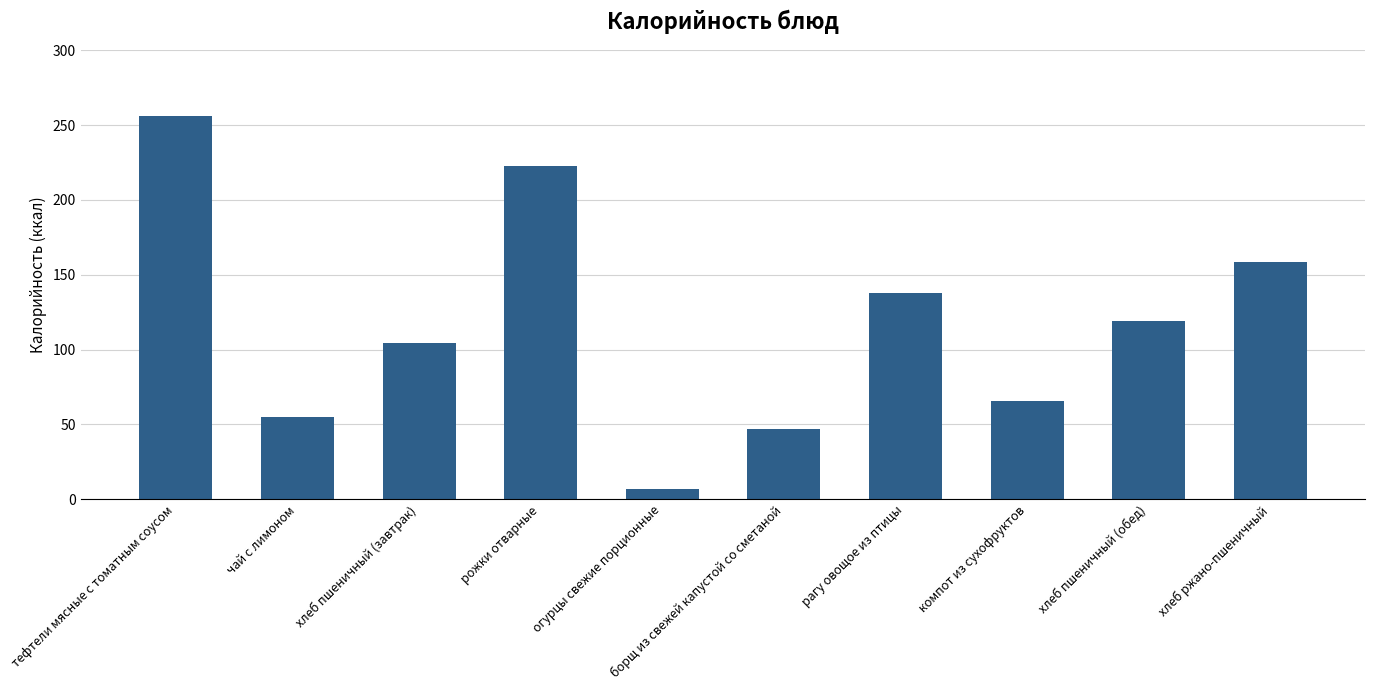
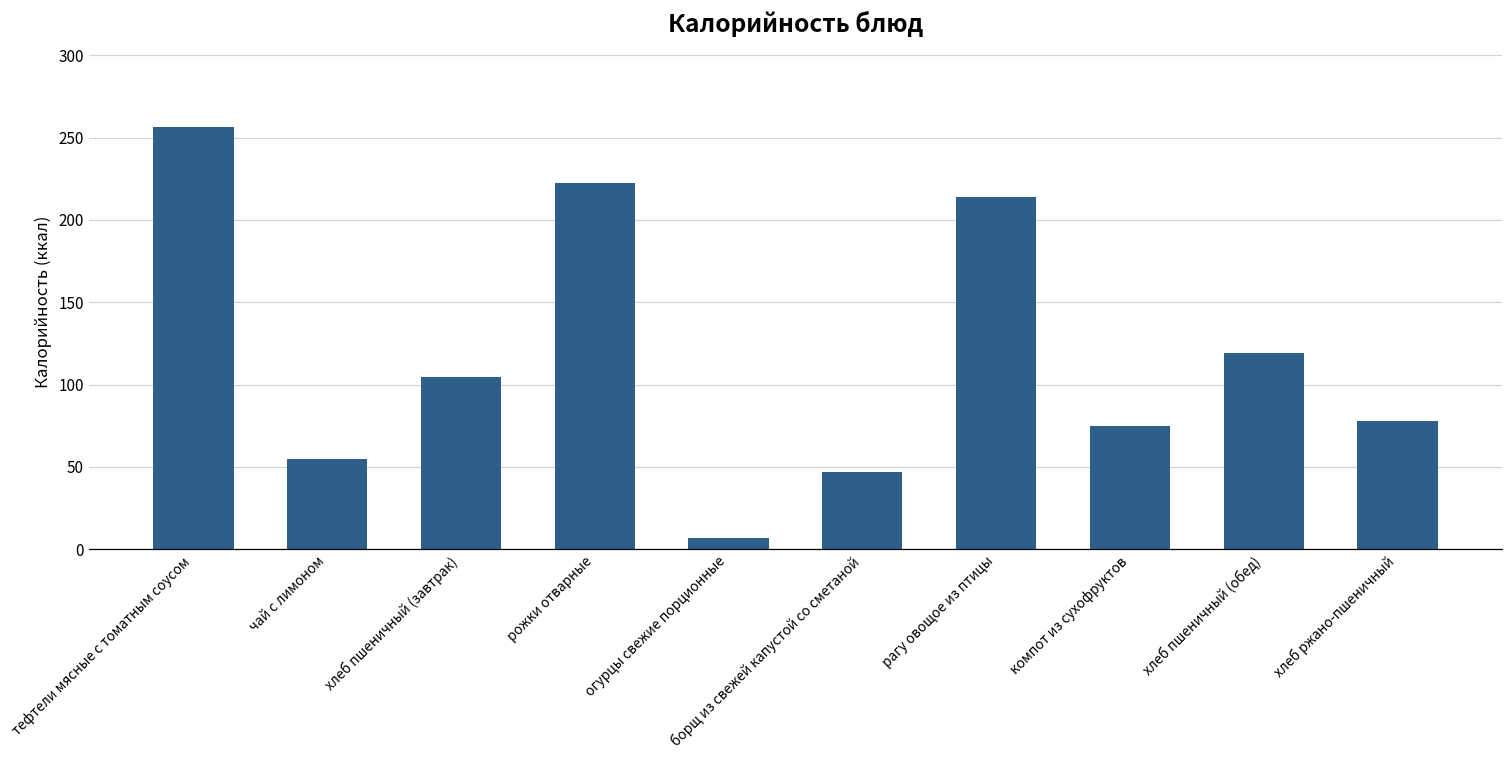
  {
    "тефтели мясные с томатным соусом": 256,
    "чай с лимоном": 55,
    "хлеб пшеничный (завтрак)": 104,
    "рожки отварные": 222,
    "огурцы свежие порционные": 7,
    "борщ из свежей капустой со сметаной": 47,
-   "рагу овощое из птицы": 138,
-   "компот из сухофруктов": 66,
+   "рагу овощое из птицы": 214,
+   "компот из сухофруктов": 75,
    "хлеб пшеничный (обед)": 119,
-   "хлеб ржано-пшеничный": 159
+   "хлеб ржано-пшеничный": 78
  }
